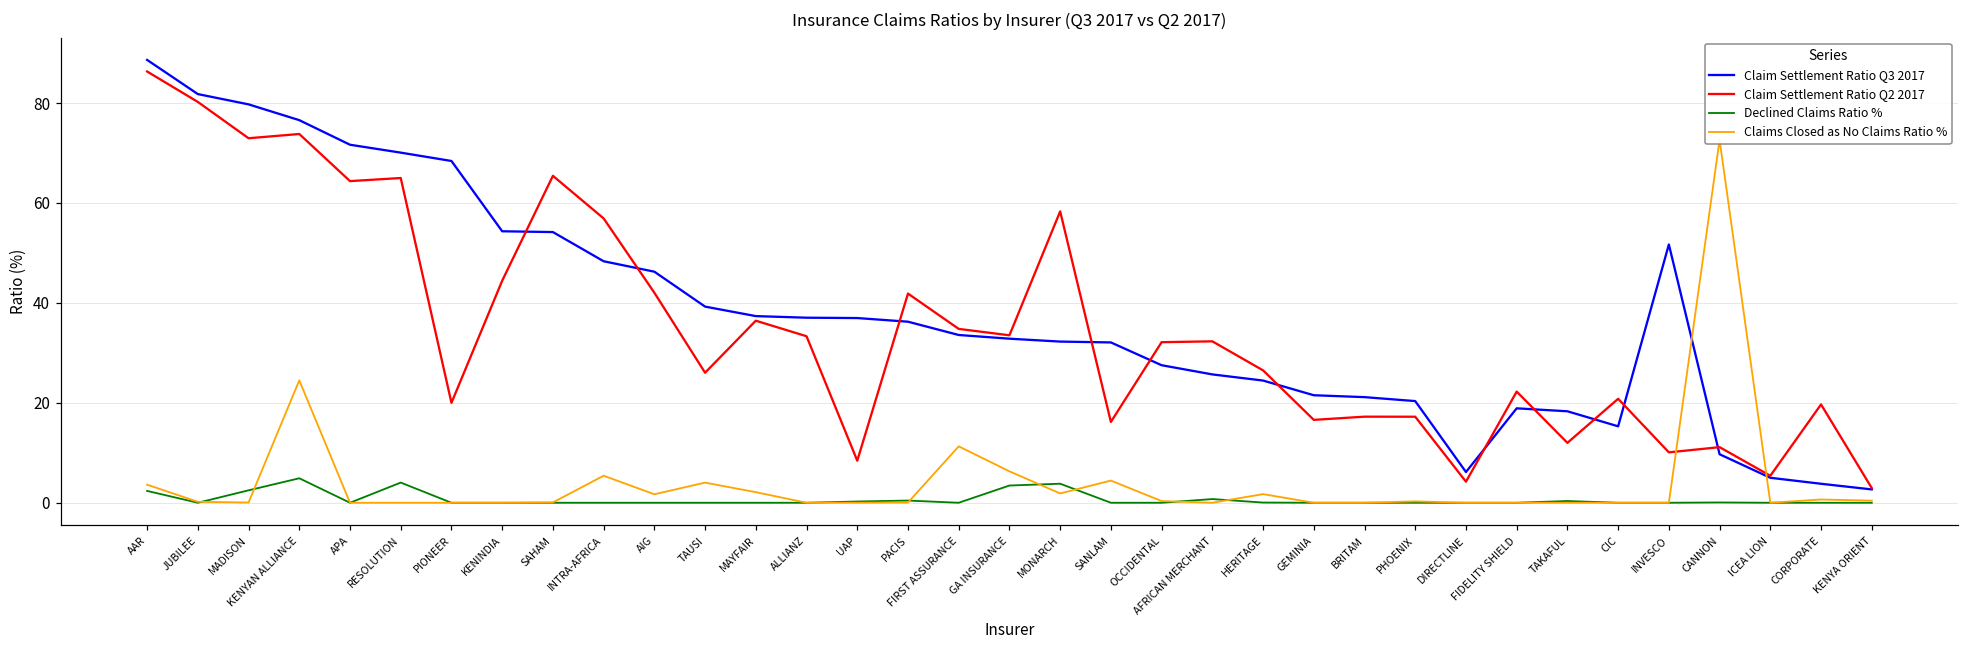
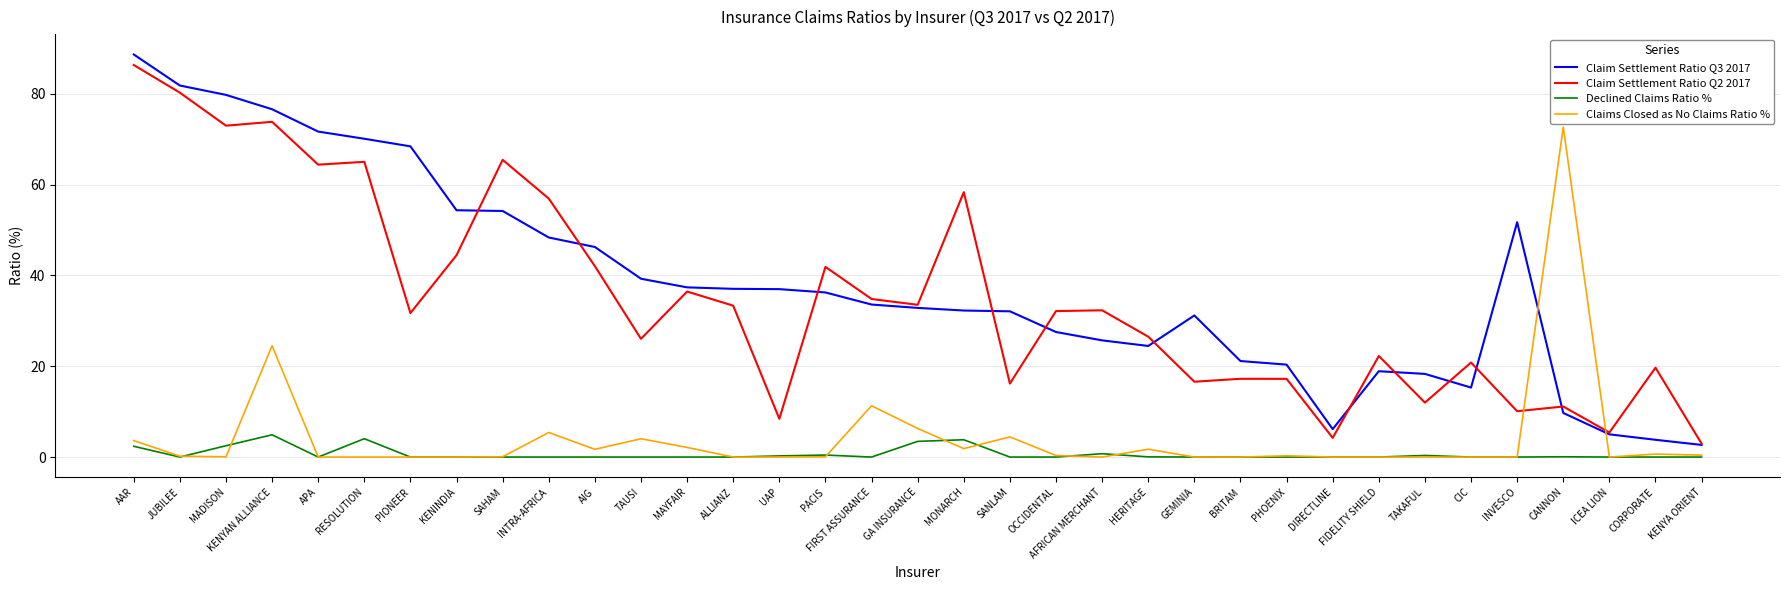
  {
    "Claim Settlement Ratio Q3 2017": {
      "AAR": 89,
      "JUBILEE": 82,
      "MADISON": 80,
      "KENYAN ALLIANCE": 77,
      "APA": 72,
      "RESOLUTION": 70,
      "PIONEER": 68,
      "KENINDIA": 54,
      "SAHAM": 54,
      "INTRA-AFRICA": 48,
      "AIG": 46,
      "TAUSI": 39,
      "MAYFAIR": 37,
      "ALLIANZ": 37,
      "UAP": 37,
      "PACIS": 36,
      "FIRST ASSURANCE": 34,
      "GA INSURANCE": 33,
      "MONARCH": 32,
      "SANLAM": 32,
      "OCCIDENTAL": 28,
      "AFRICAN MERCHANT": 26,
      "HERITAGE": 24,
-     "GEMINIA": 22,
+     "GEMINIA": 31,
      "BRITAM": 21,
      "PHOENIX": 20,
      "DIRECTLINE": 6,
      "FIDELITY SHIELD": 19,
      "TAKAFUL": 18,
      "CIC": 15,
      "INVESCO": 52,
      "CANNON": 10,
      "CORPORATE": 4
    },
    "Claim Settlement Ratio Q2 2017": {
      "AAR": 86,
      "JUBILEE": 80,
      "MADISON": 73,
      "KENYAN ALLIANCE": 74,
      "APA": 64,
      "RESOLUTION": 65,
-     "PIONEER": 20,
+     "PIONEER": 32,
      "KENINDIA": 44,
      "SAHAM": 65,
      "INTRA-AFRICA": 57,
      "AIG": 42,
      "TAUSI": 26,
      "MAYFAIR": 36,
      "ALLIANZ": 33,
      "UAP": 8,
      "PACIS": 42,
      "FIRST ASSURANCE": 35,
      "GA INSURANCE": 34,
      "MONARCH": 58,
      "SANLAM": 16,
      "OCCIDENTAL": 32,
      "AFRICAN MERCHANT": 32,
      "HERITAGE": 27,
      "GEMINIA": 17,
      "BRITAM": 17,
      "PHOENIX": 17,
      "DIRECTLINE": 4,
      "FIDELITY SHIELD": 22,
      "TAKAFUL": 12,
      "CIC": 21,
      "INVESCO": 10,
      "CANNON": 11,
      "CORPORATE": 20
    },
    "Declined Claims Ratio %": {
      "AAR": 2,
      "MADISON": 2,
      "KENYAN ALLIANCE": 5,
      "RESOLUTION": 4,
      "INTRA-AFRICA": 0,
      "AIG": 0,
      "TAUSI": 0,
      "MAYFAIR": 0,
      "FIRST ASSURANCE": 0,
      "GA INSURANCE": 3,
      "MONARCH": 4,
      "SANLAM": 0,
      "AFRICAN MERCHANT": 1,
      "HERITAGE": 0,
      "CANNON": 0,
      "CORPORATE": 0
    },
    "Claims Closed as No Claims Ratio %": {
      "AAR": 4,
      "MADISON": 0,
      "KENYAN ALLIANCE": 25,
      "RESOLUTION": 0,
      "INTRA-AFRICA": 5,
      "AIG": 2,
      "TAUSI": 4,
      "MAYFAIR": 2,
      "FIRST ASSURANCE": 11,
      "GA INSURANCE": 6,
      "MONARCH": 2,
      "SANLAM": 4,
      "AFRICAN MERCHANT": 0,
      "HERITAGE": 2,
      "CANNON": 73,
      "CORPORATE": 1
    }
  }
